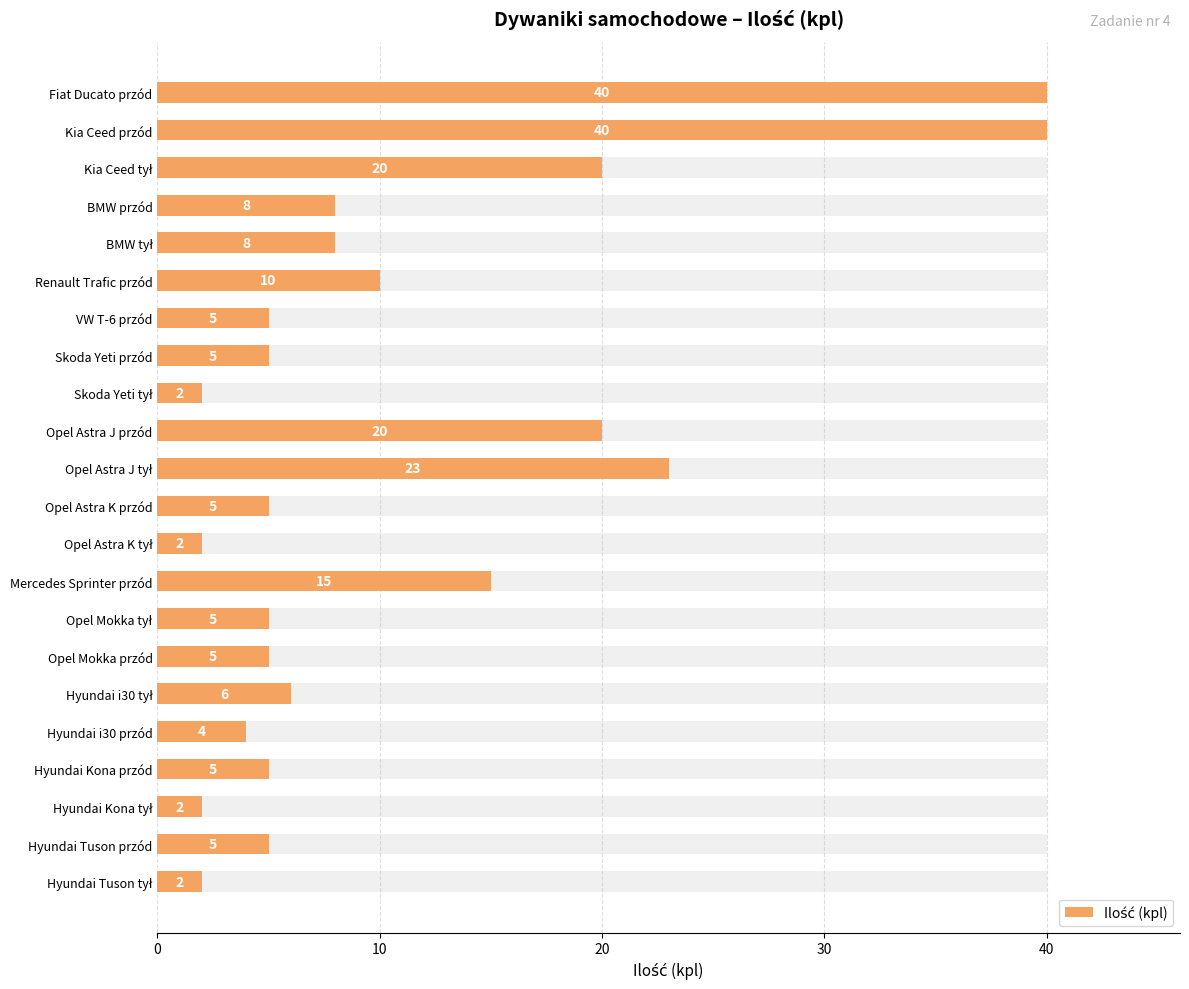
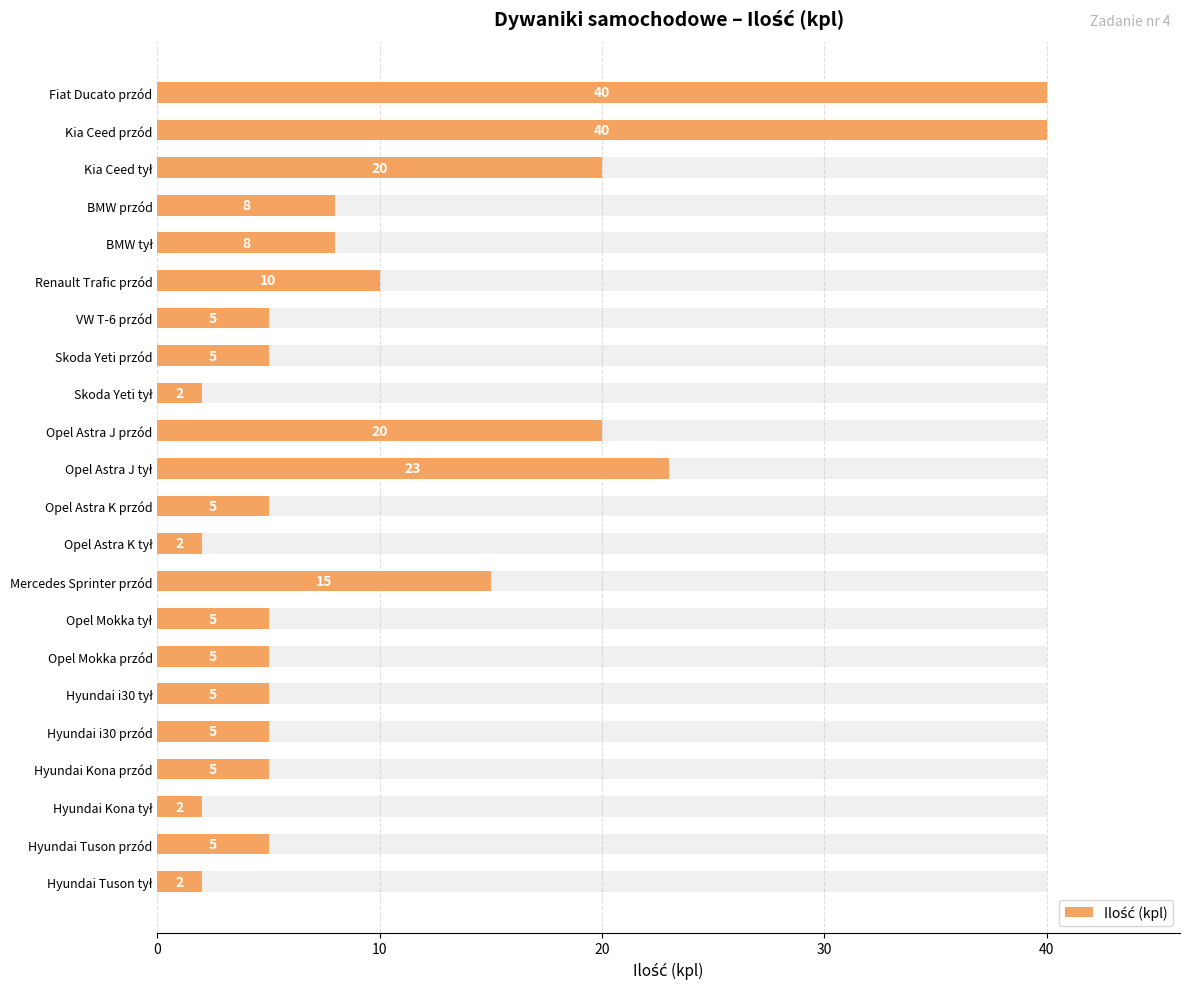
  {
    "Ilość (kpl)": {
      "Fiat Ducato przód": 40,
      "Kia Ceed przód": 40,
-     "Hyundai i30 tył": 6,
-     "Hyundai i30 przód": 4
+     "Hyundai i30 tył": 5,
+     "Hyundai i30 przód": 5
    }
  }
